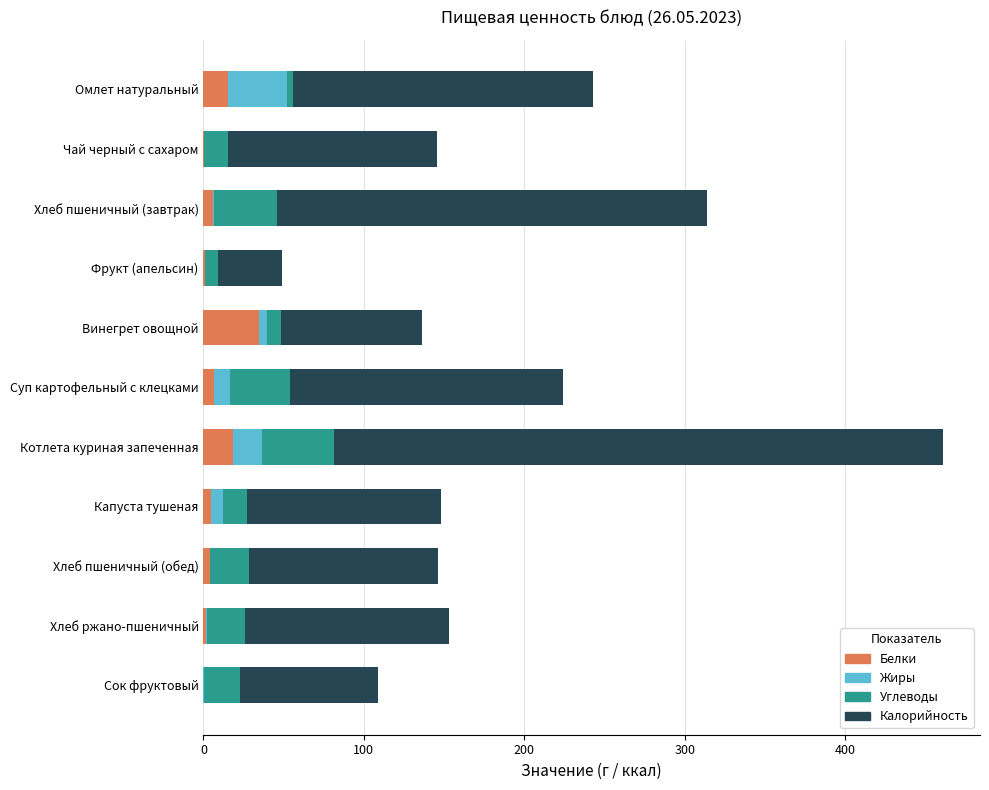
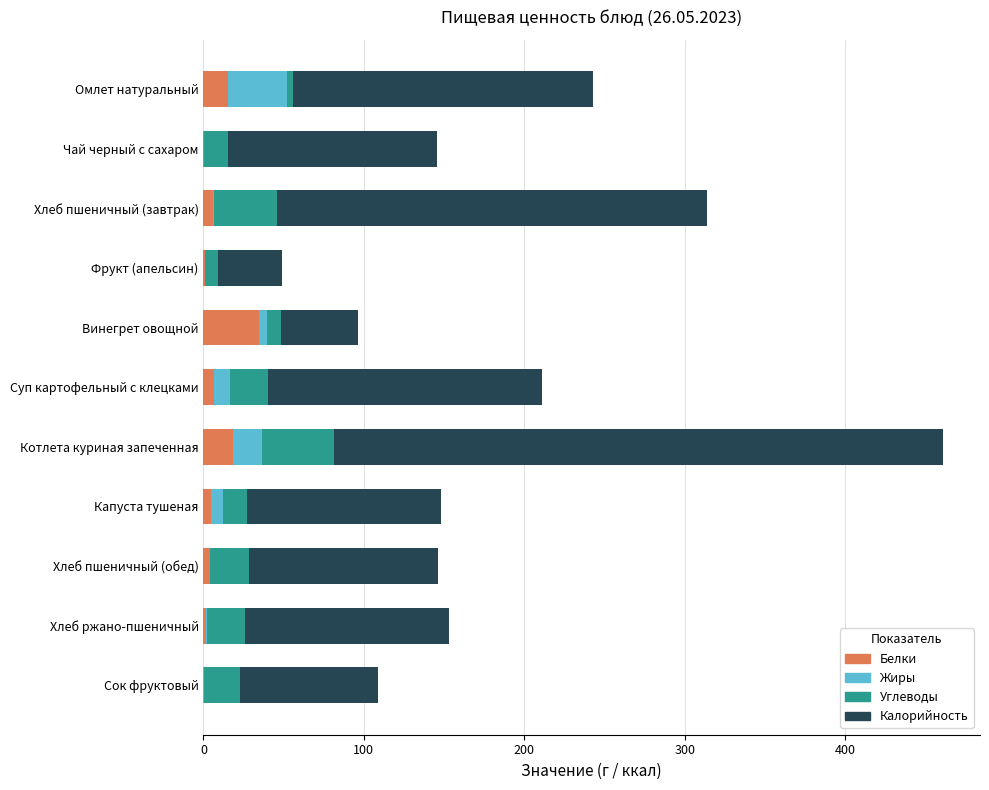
  {
    "Белки": {
      "Омлет натуральный": 16,
      "Хлеб пшеничный (завтрак)": 6,
      "Винегрет овощной": 35,
      "Суп картофельный с клецками": 6,
      "Котлета куриная запеченная": 18,
      "Капуста тушеная": 5,
      "Хлеб пшеничный (обед)": 4,
      "Хлеб ржано-пшеничный": 2,
      "Сок фруктовый": 0
    },
    "Жиры": {
      "Омлет натуральный": 37,
      "Винегрет овощной": 5,
      "Суп картофельный с клецками": 10,
      "Котлета куриная запеченная": 18,
      "Капуста тушеная": 7
    },
    "Углеводы": {
      "Омлет натуральный": 4,
      "Чай черный с сахаром": 15,
      "Хлеб пшеничный (завтрак)": 39,
      "Фрукт (апельсин)": 8,
      "Винегрет овощной": 9,
-     "Суп картофельный с клецками": 37,
+     "Суп картофельный с клецками": 24,
      "Котлета куриная запеченная": 45,
      "Капуста тушеная": 15,
      "Хлеб пшеничный (обед)": 24,
      "Хлеб ржано-пшеничный": 24,
      "Сок фруктовый": 22
    },
    "Калорийность": {
      "Омлет натуральный": 187,
      "Чай черный с сахаром": 130,
      "Хлеб пшеничный (завтрак)": 268,
      "Фрукт (апельсин)": 40,
-     "Винегрет овощной": 88,
+     "Винегрет овощной": 48,
      "Суп картофельный с клецками": 170,
      "Котлета куриная запеченная": 379,
      "Капуста тушеная": 121,
      "Хлеб пшеничный (обед)": 118,
      "Хлеб ржано-пшеничный": 127,
      "Сок фруктовый": 86
    }
  }
